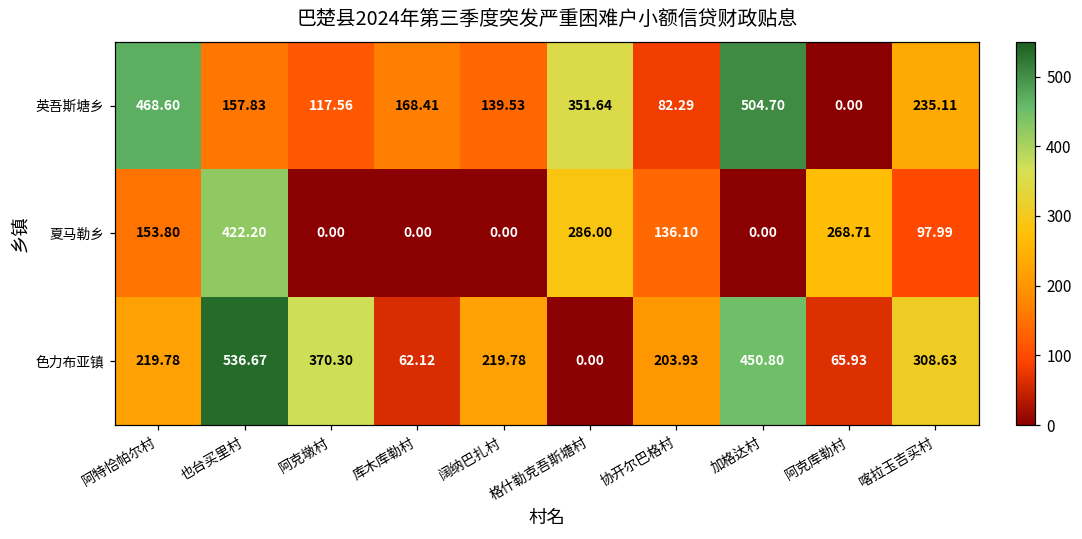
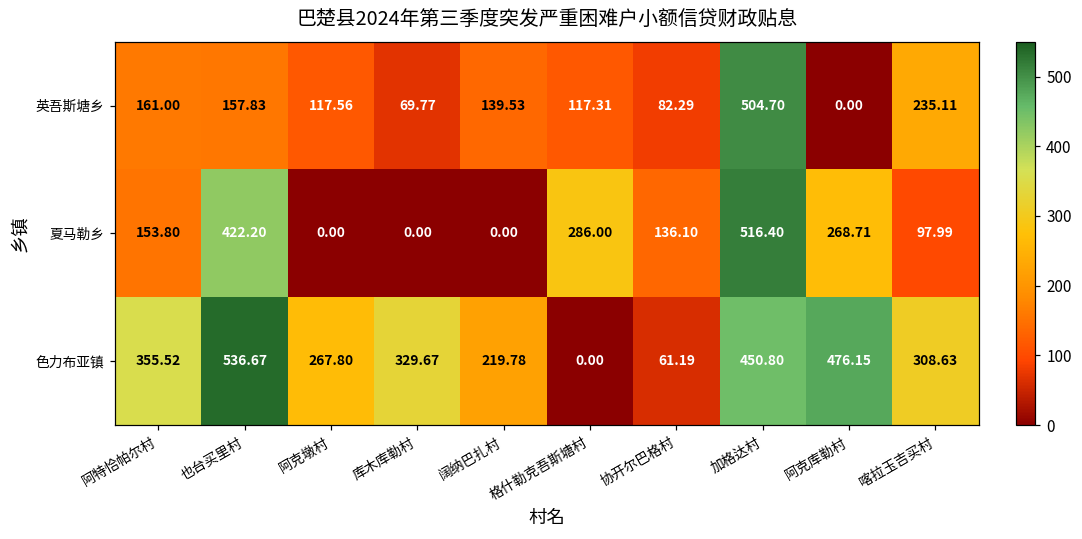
  {
    "英吾斯塘乡": {
-     "阿特恰帕尔村": 468.60,
+     "阿特恰帕尔村": 161.00,
      "也台买里村": 157.83,
      "阿克墩村": 117.56,
-     "库木库勒村": 168.41,
+     "库木库勒村": 69.77,
      "阔纳巴扎村": 139.53,
-     "格什勒克吾斯塘村": 351.64,
+     "格什勒克吾斯塘村": 117.31,
      "协开尔巴格村": 82.29,
      "加格达村": 504.70,
      "阿克库勒村": 0.00,
      "喀拉玉吉买村": 235.11
    },
    "夏马勒乡": {
      "阿特恰帕尔村": 153.80,
      "也台买里村": 422.20,
      "阿克墩村": 0.00,
      "库木库勒村": 0.00,
      "阔纳巴扎村": 0.00,
      "格什勒克吾斯塘村": 286.00,
      "协开尔巴格村": 136.10,
-     "加格达村": 0.00,
+     "加格达村": 516.40,
      "阿克库勒村": 268.71,
      "喀拉玉吉买村": 97.99
    },
    "色力布亚镇": {
-     "阿特恰帕尔村": 219.78,
+     "阿特恰帕尔村": 355.52,
      "也台买里村": 536.67,
-     "阿克墩村": 370.30,
-     "库木库勒村": 62.12,
+     "阿克墩村": 267.80,
+     "库木库勒村": 329.67,
      "阔纳巴扎村": 219.78,
      "格什勒克吾斯塘村": 0.00,
-     "协开尔巴格村": 203.93,
+     "协开尔巴格村": 61.19,
      "加格达村": 450.80,
-     "阿克库勒村": 65.93,
+     "阿克库勒村": 476.15,
      "喀拉玉吉买村": 308.63
    }
  }
